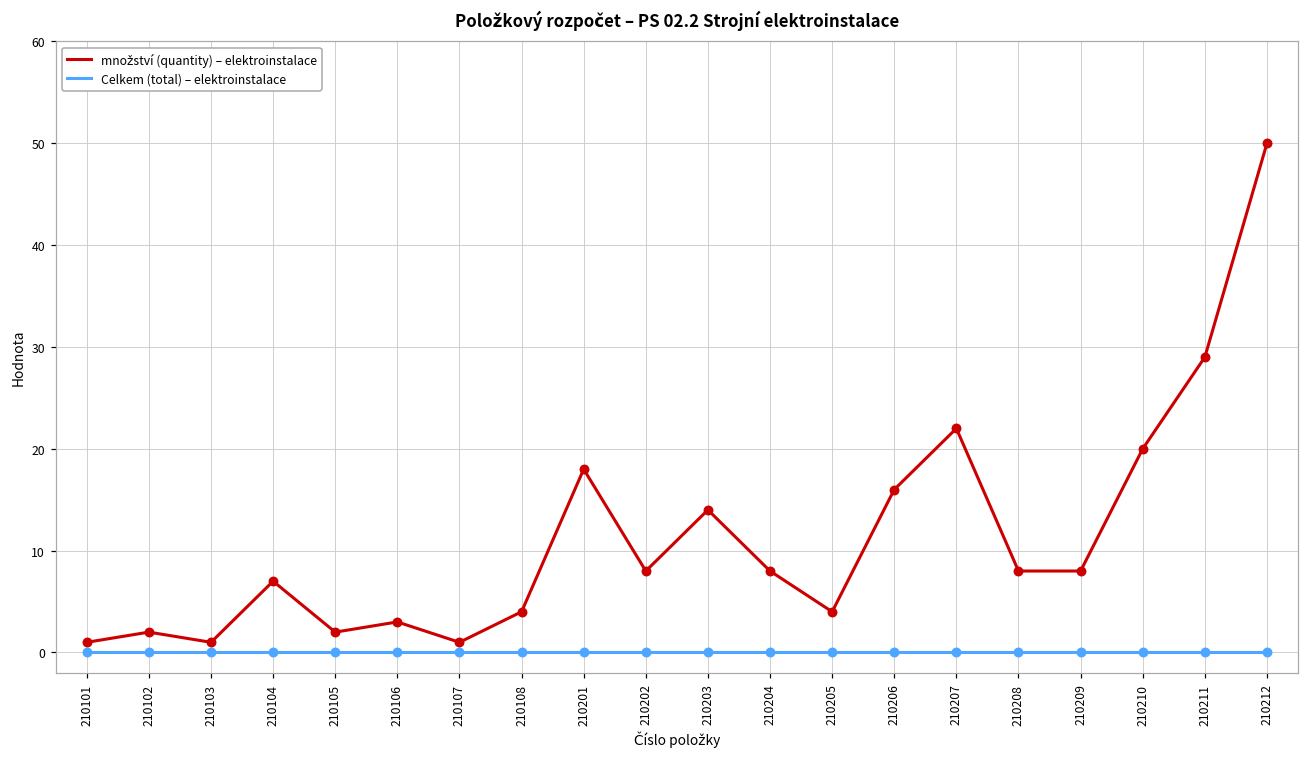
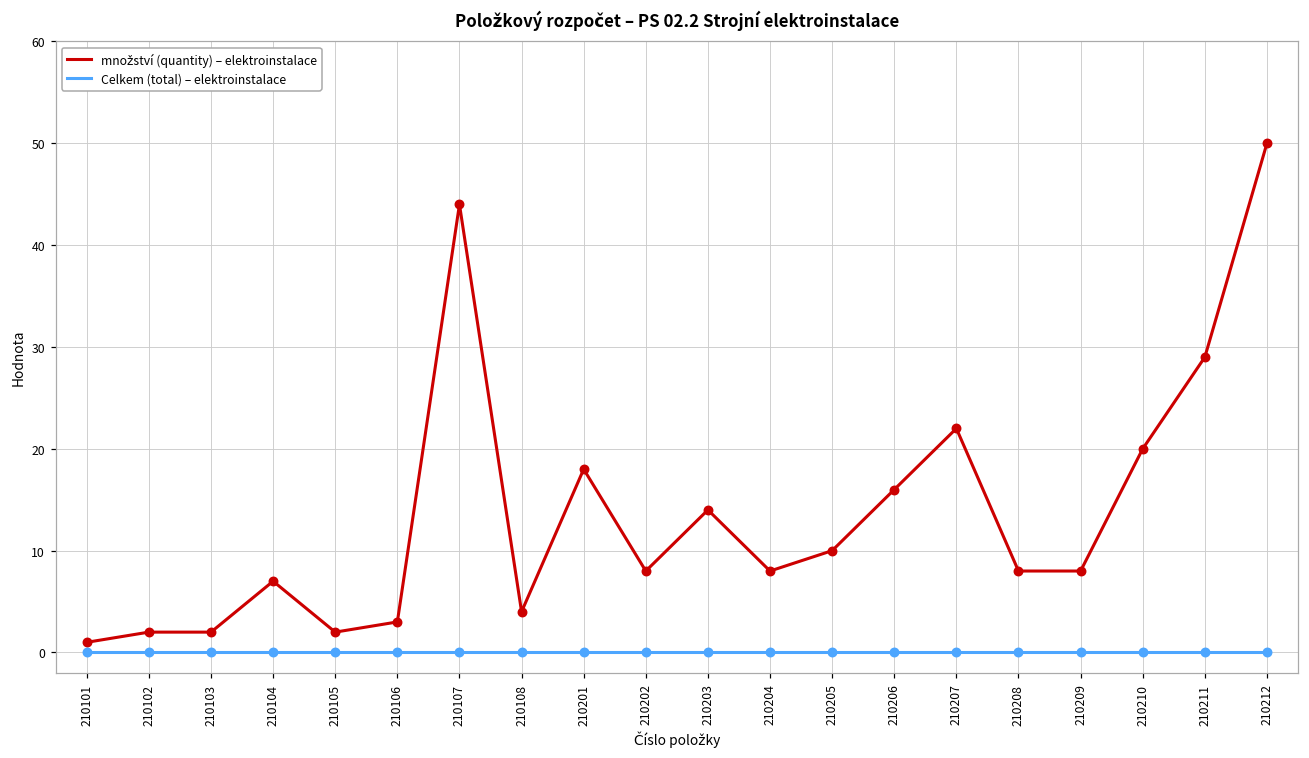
  {
    "množství (quantity) – elektroinstalace": {
      "210101": 1,
      "210102": 2,
-     "210103": 1,
+     "210103": 2,
      "210104": 7,
      "210105": 2,
      "210106": 3,
-     "210107": 1,
+     "210107": 44,
      "210108": 4,
      "210201": 18,
      "210202": 8,
      "210203": 14,
      "210204": 8,
-     "210205": 4,
+     "210205": 10,
      "210206": 16,
      "210207": 22,
      "210208": 8,
      "210209": 8,
      "210210": 20,
      "210211": 29,
      "210212": 50
    },
    "Celkem (total) – elektroinstalace": {
      "210101": 0,
      "210102": 0,
      "210103": 0,
      "210104": 0,
      "210105": 0,
      "210106": 0,
      "210107": 0,
      "210108": 0,
      "210201": 0,
      "210202": 0,
      "210203": 0,
      "210204": 0,
      "210205": 0,
      "210206": 0,
      "210207": 0,
      "210208": 0,
      "210209": 0,
      "210210": 0,
      "210211": 0,
      "210212": 0
    }
  }
